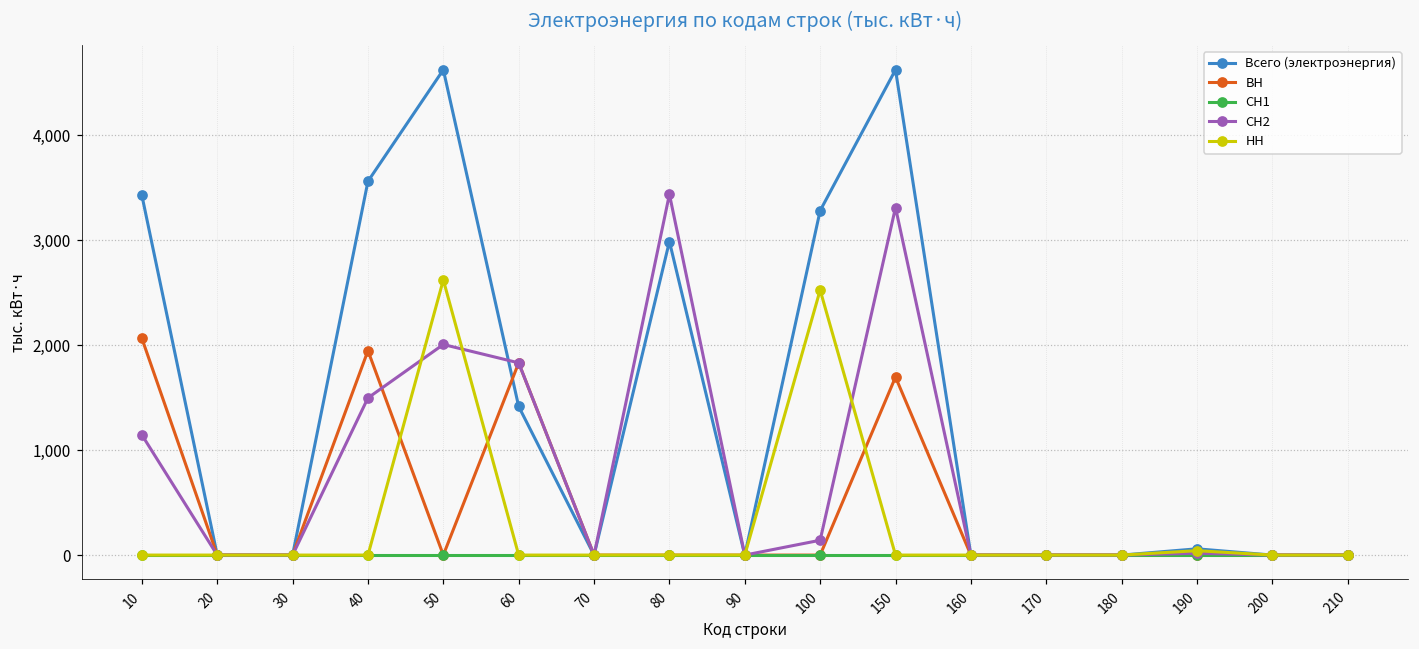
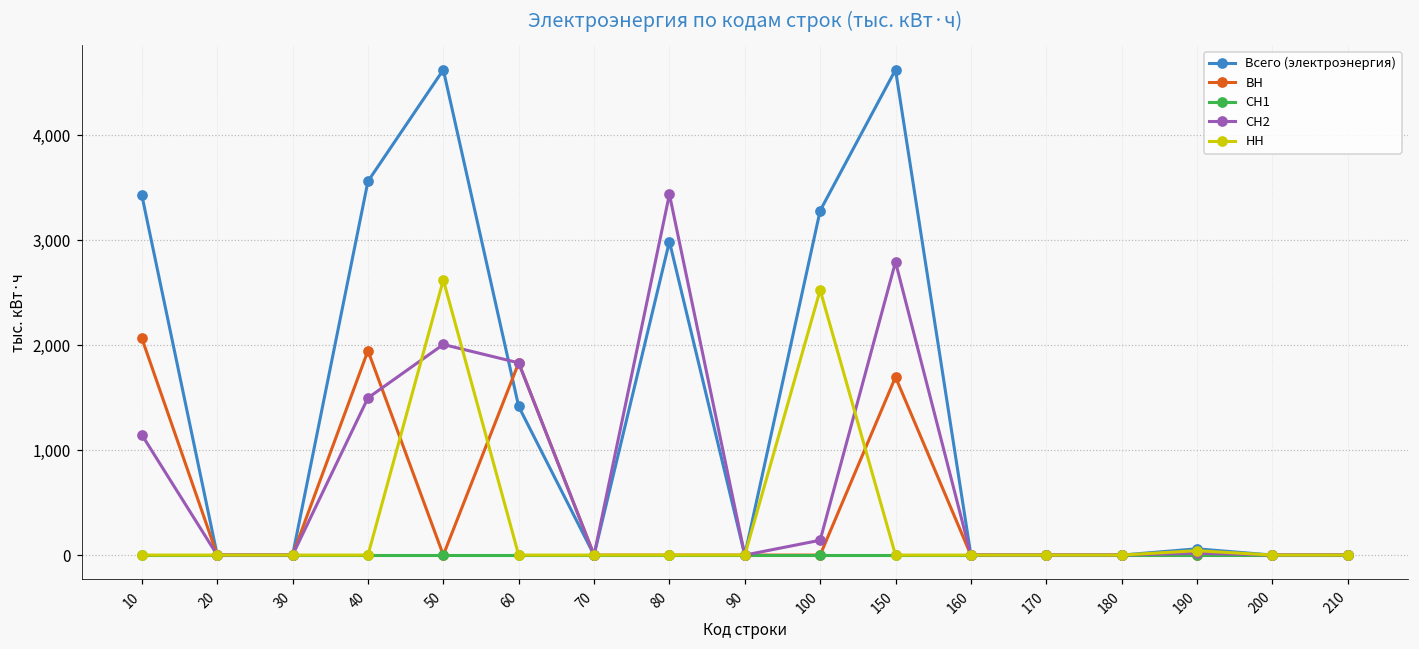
  {
    "Всего (электроэнергия)": {
      "10": "3,400",
      "40": "3,600",
      "50": "4,600",
      "60": "1,400",
      "80": "3,000",
      "100": "3,300",
      "150": "4,600"
    },
    "ВН": {
      "10": "2,100",
      "40": "1,900",
      "150": "1,700"
    },
    "СН2": {
      "10": "1,100",
      "40": "1,500",
      "50": "2,000",
      "80": "3,400",
      "100": "100",
-     "150": "3,300"
+     "150": "2,800"
    },
    "НН": {
      "50": "2,600",
      "100": "2,500"
    }
  }
